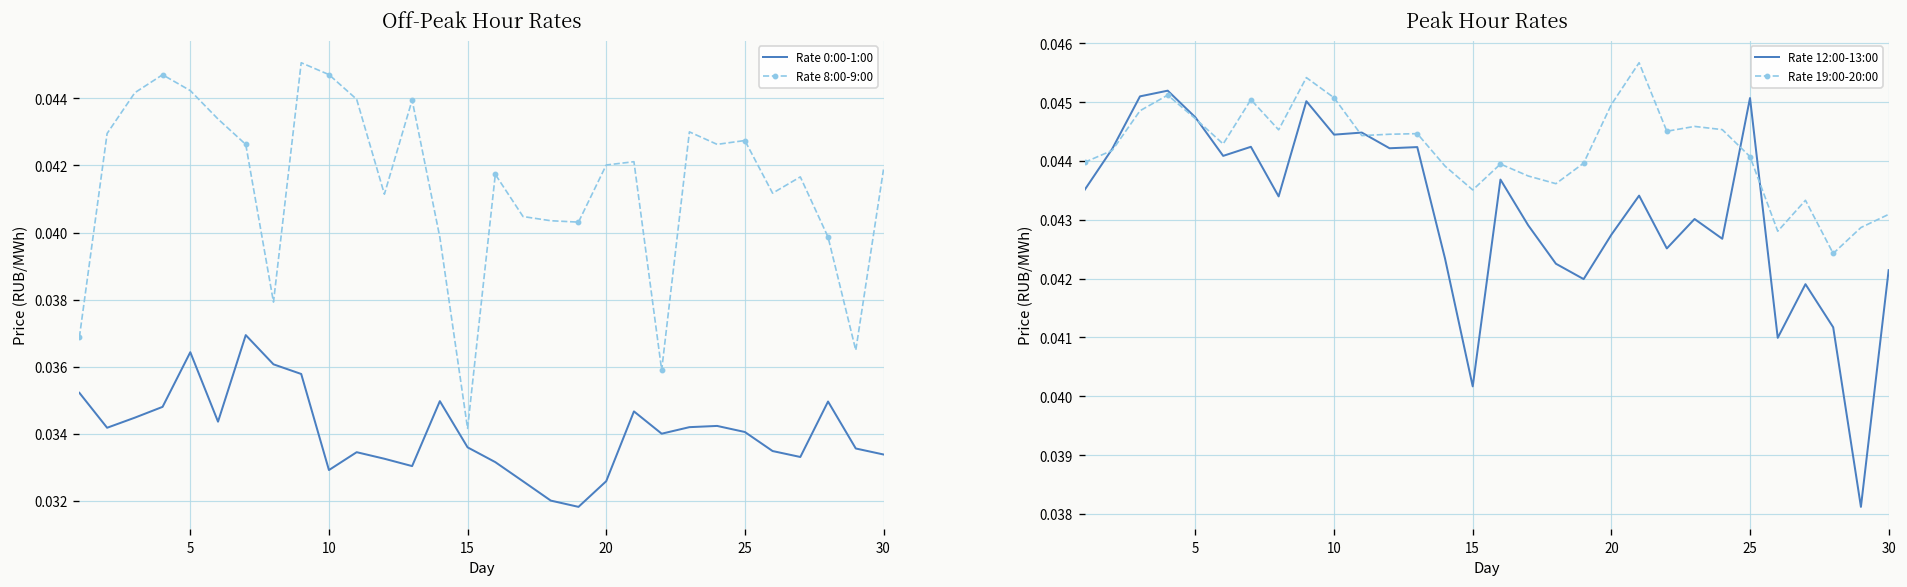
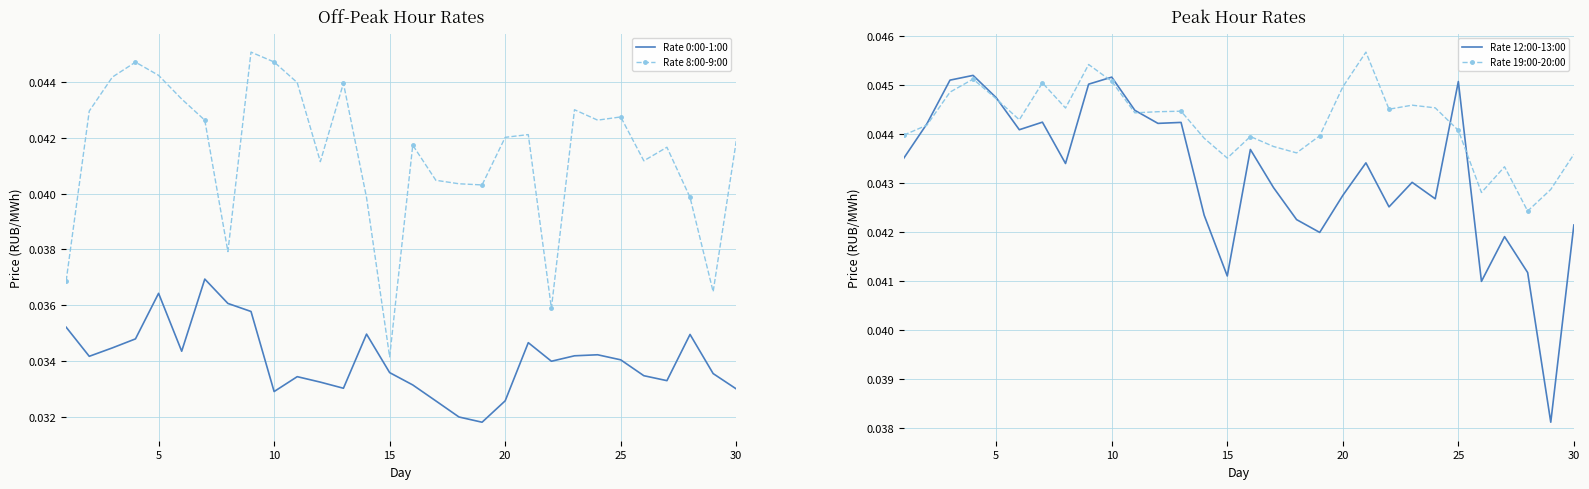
  {
    "Off-Peak Hour Rates": {
      "Rate 0:00-1:00": {
        "5": 0.0364,
        "10": 0.0329,
        "15": 0.0336,
        "20": 0.0326,
        "25": 0.0340,
-       "30": 0.0334
+       "30": 0.0330
      },
      "Rate 8:00-9:00": {
        "5": 0.0442,
        "10": 0.0447,
        "15": 0.0342,
        "20": 0.0420,
        "25": 0.0427,
        "30": 0.0419
      }
    },
    "Peak Hour Rates": {
      "Rate 12:00-13:00": {
-       "10": 0.0444,
-       "15": 0.0402,
+       "10": 0.0452,
+       "15": 0.0411,
        "20": 0.0427,
        "25": 0.0451,
        "30": 0.0421
      },
      "Rate 19:00-20:00": {
        "10": 0.0451,
        "15": 0.0435,
        "20": 0.0450,
        "25": 0.0441,
-       "30": 0.0431
+       "30": 0.0436
      }
    }
  }
